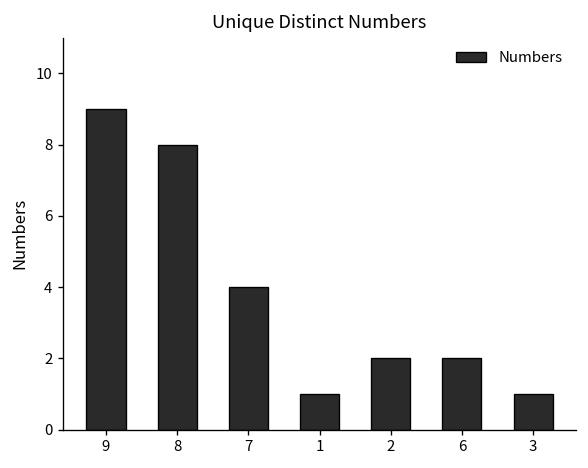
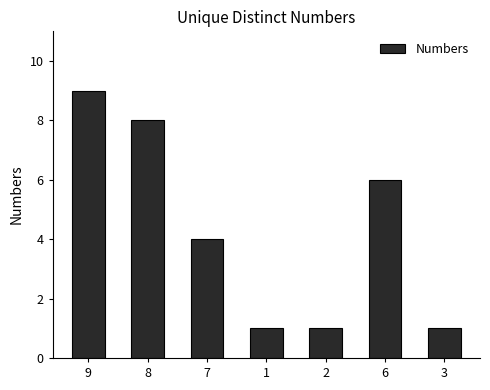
  {
    "9": 9,
    "8": 8,
    "7": 4,
    "1": 1,
-   "2": 2,
-   "6": 2,
+   "2": 1,
+   "6": 6,
    "3": 1
  }
